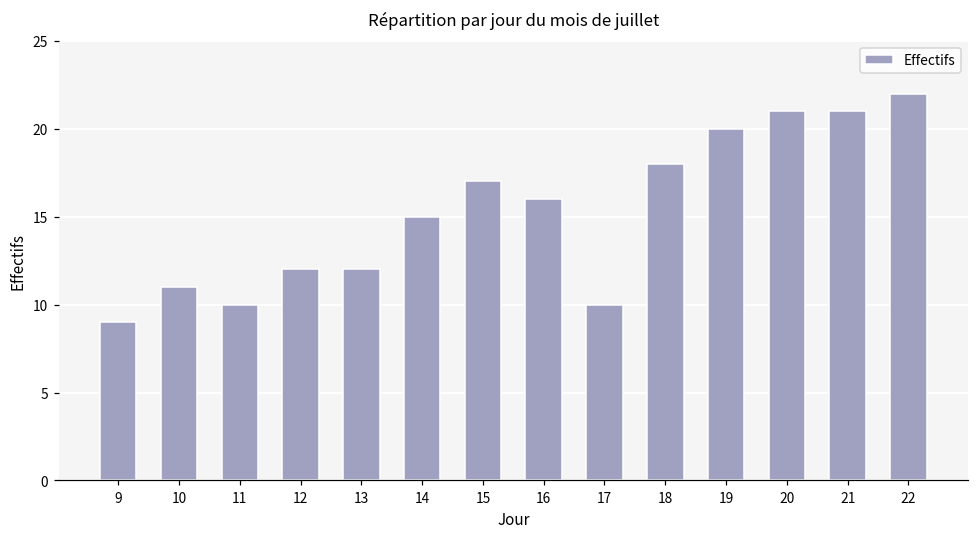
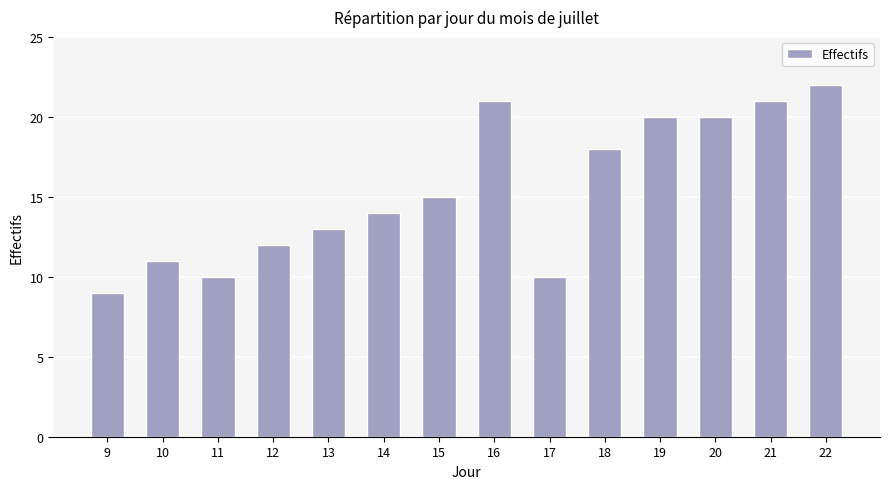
  {
    "9": 9,
    "10": 11,
    "11": 10,
    "12": 12,
-   "13": 12,
-   "14": 15,
-   "15": 17,
-   "16": 16,
+   "13": 13,
+   "14": 14,
+   "15": 15,
+   "16": 21,
    "17": 10,
    "18": 18,
    "19": 20,
-   "20": 21,
+   "20": 20,
    "21": 21,
    "22": 22
  }
